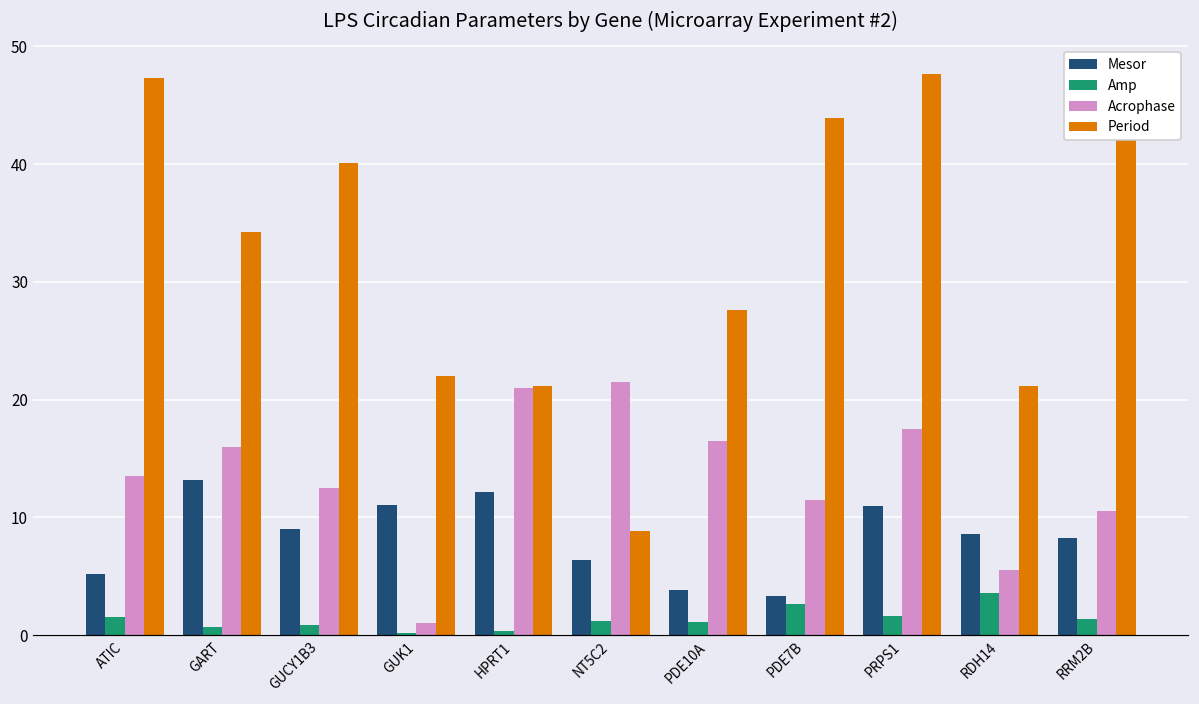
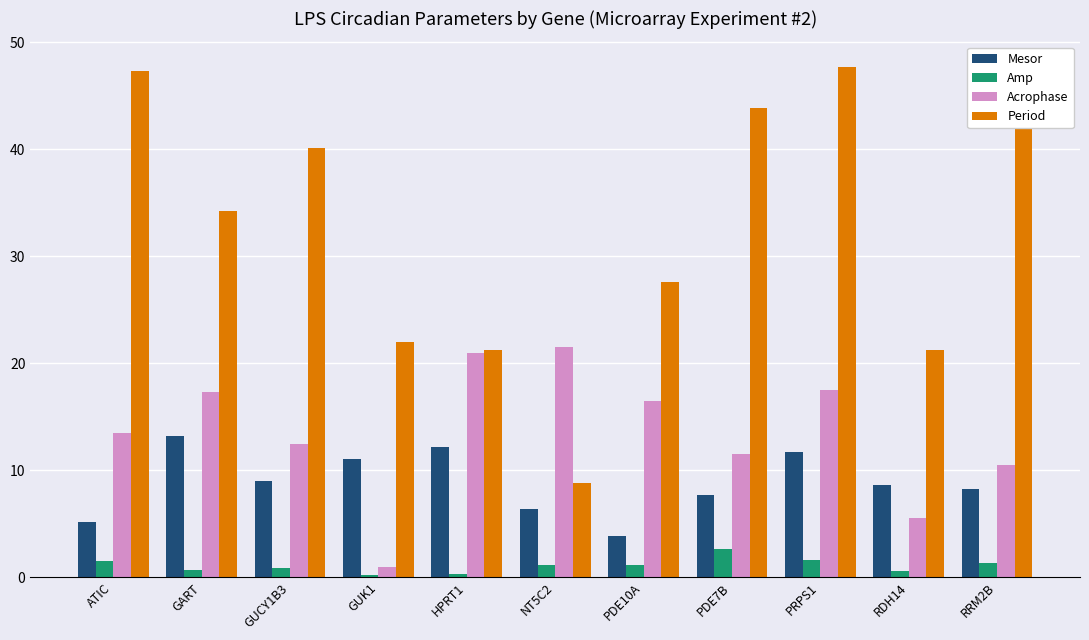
  {
    "Mesor": {
      "ATIC": 5.2,
      "GART": 13.2,
      "GUCY1B3": 9.0,
      "GUK1": 11.1,
      "HPRT1": 12.1,
      "NT5C2": 6.4,
      "PDE10A": 3.9,
-     "PDE7B": 3.3,
-     "PRPS1": 11.0,
+     "PDE7B": 7.7,
+     "PRPS1": 11.7,
      "RDH14": 8.6,
      "RRM2B": 8.3
    },
    "Amp": {
      "ATIC": 1.5,
      "GART": 0.7,
      "GUCY1B3": 0.9,
      "HPRT1": 0.3,
      "NT5C2": 1.2,
      "PDE10A": 1.1,
      "PDE7B": 2.6,
      "PRPS1": 1.6,
-     "RDH14": 3.6,
+     "RDH14": 0.6,
      "RRM2B": 1.3
    },
    "Acrophase": {
      "ATIC": 13.5,
-     "GART": 16.0,
+     "GART": 17.3,
      "GUCY1B3": 12.5,
      "GUK1": 1.0,
      "HPRT1": 21.0,
      "NT5C2": 21.5,
      "PDE10A": 16.5,
      "PDE7B": 11.5,
      "PRPS1": 17.5,
      "RDH14": 5.5,
      "RRM2B": 10.5
    },
    "Period": {
      "ATIC": 47.3,
      "GART": 34.2,
      "GUCY1B3": 40.1,
      "GUK1": 22.0,
      "HPRT1": 21.2,
      "NT5C2": 8.8,
      "PDE10A": 27.6,
      "PDE7B": 43.9,
      "PRPS1": 47.7,
      "RDH14": 21.2
    }
  }
